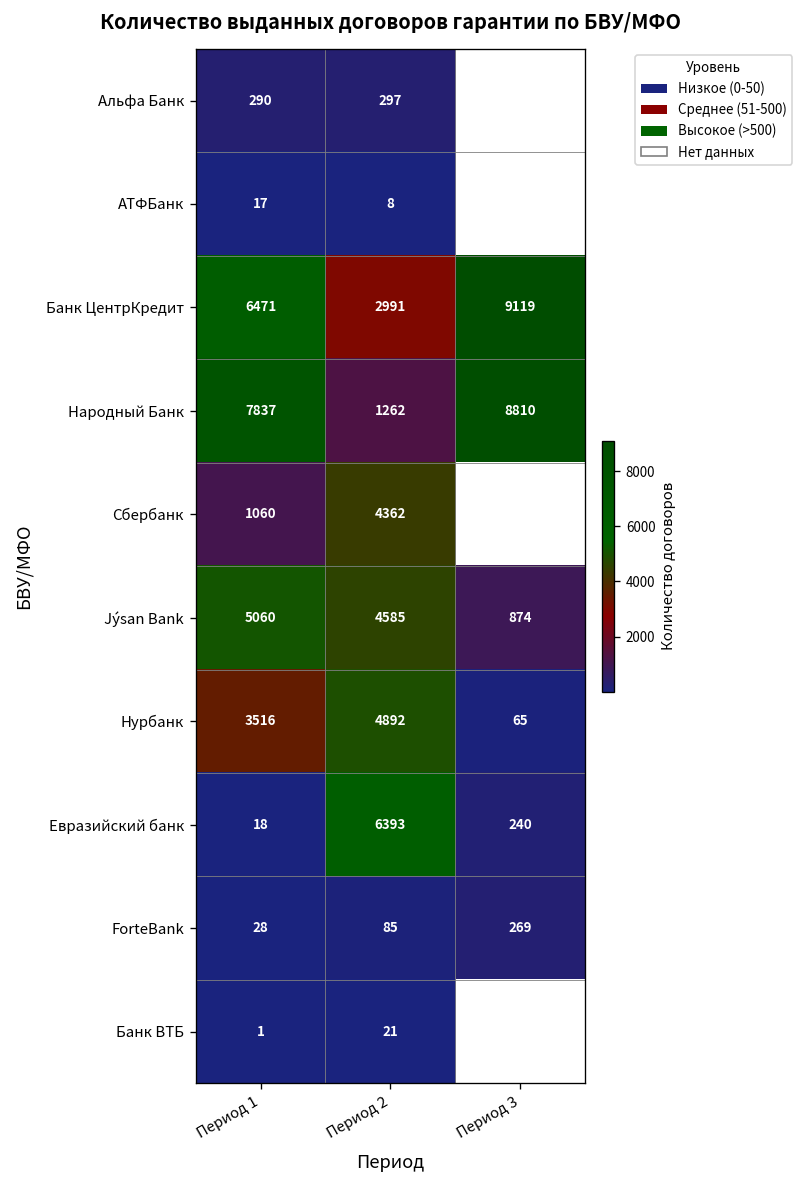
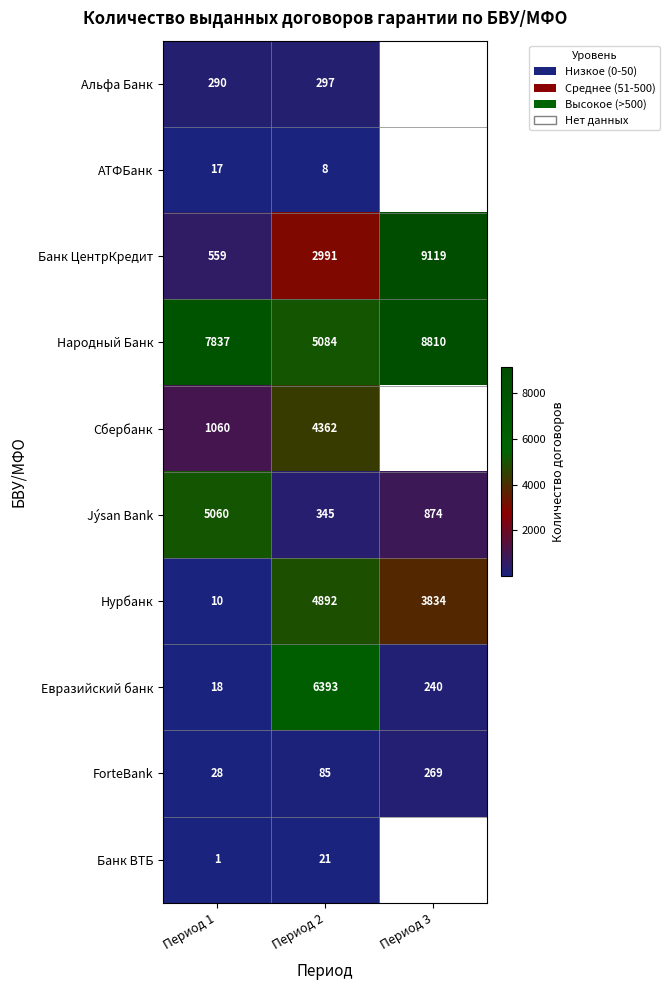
  {
    "Альфа Банк": {
      "Период 1": 290,
      "Период 2": 297
    },
    "АТФБанк": {
      "Период 1": 17,
      "Период 2": 8
    },
    "Банк ЦентрКредит": {
-     "Период 1": 6471,
+     "Период 1": 559,
      "Период 2": 2991,
      "Период 3": 9119
    },
    "Народный Банк": {
      "Период 1": 7837,
-     "Период 2": 1262,
+     "Период 2": 5084,
      "Период 3": 8810
    },
    "Сбербанк": {
      "Период 1": 1060,
      "Период 2": 4362
    },
    "Jýsan Bank": {
      "Период 1": 5060,
-     "Период 2": 4585,
+     "Период 2": 345,
      "Период 3": 874
    },
    "Нурбанк": {
-     "Период 1": 3516,
+     "Период 1": 10,
      "Период 2": 4892,
-     "Период 3": 65
+     "Период 3": 3834
    },
    "Евразийский банк": {
      "Период 1": 18,
      "Период 2": 6393,
      "Период 3": 240
    },
    "ForteBank": {
      "Период 1": 28,
      "Период 2": 85,
      "Период 3": 269
    },
    "Банк ВТБ": {
      "Период 1": 1,
      "Период 2": 21
    }
  }
